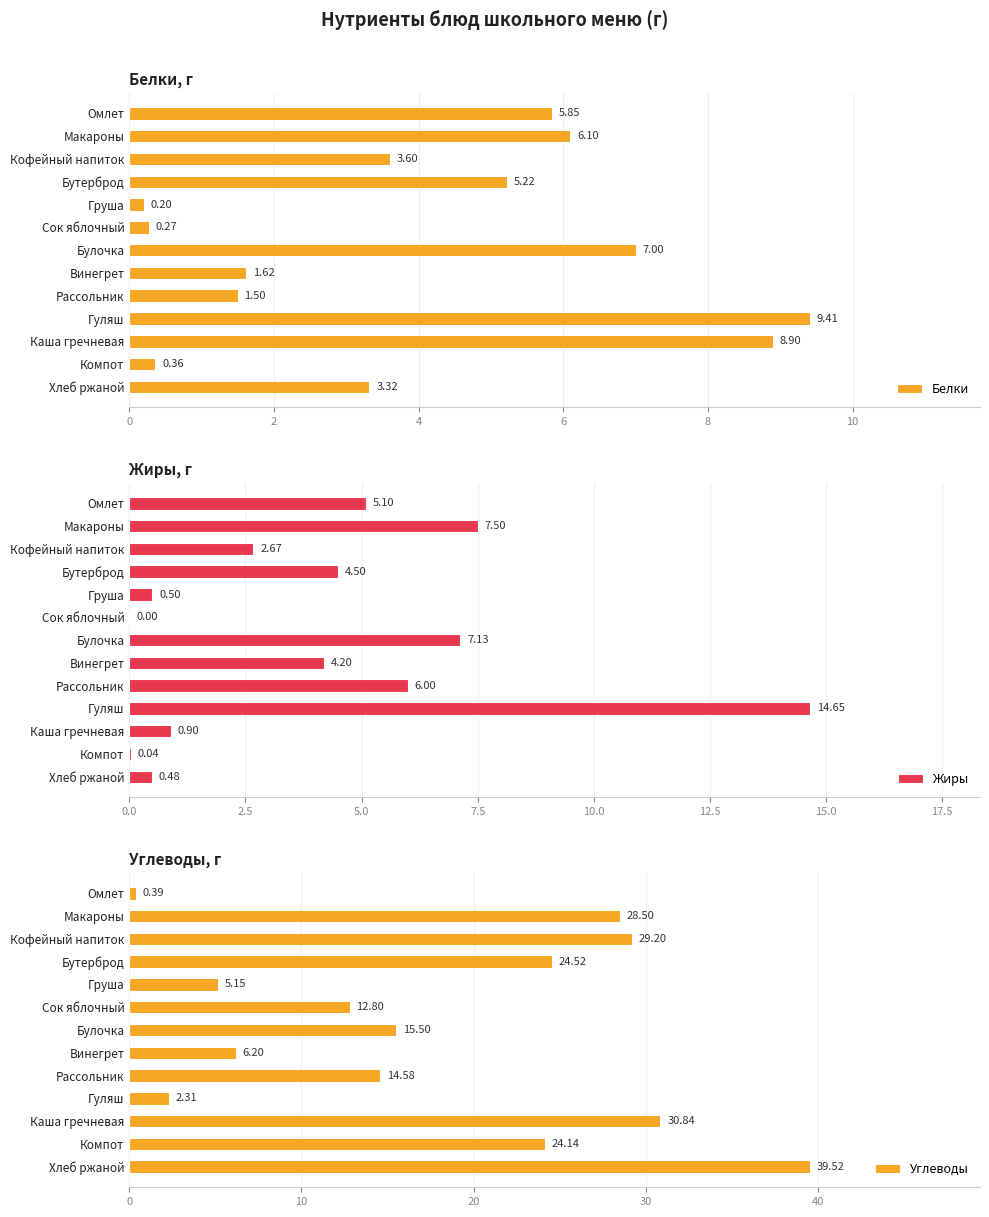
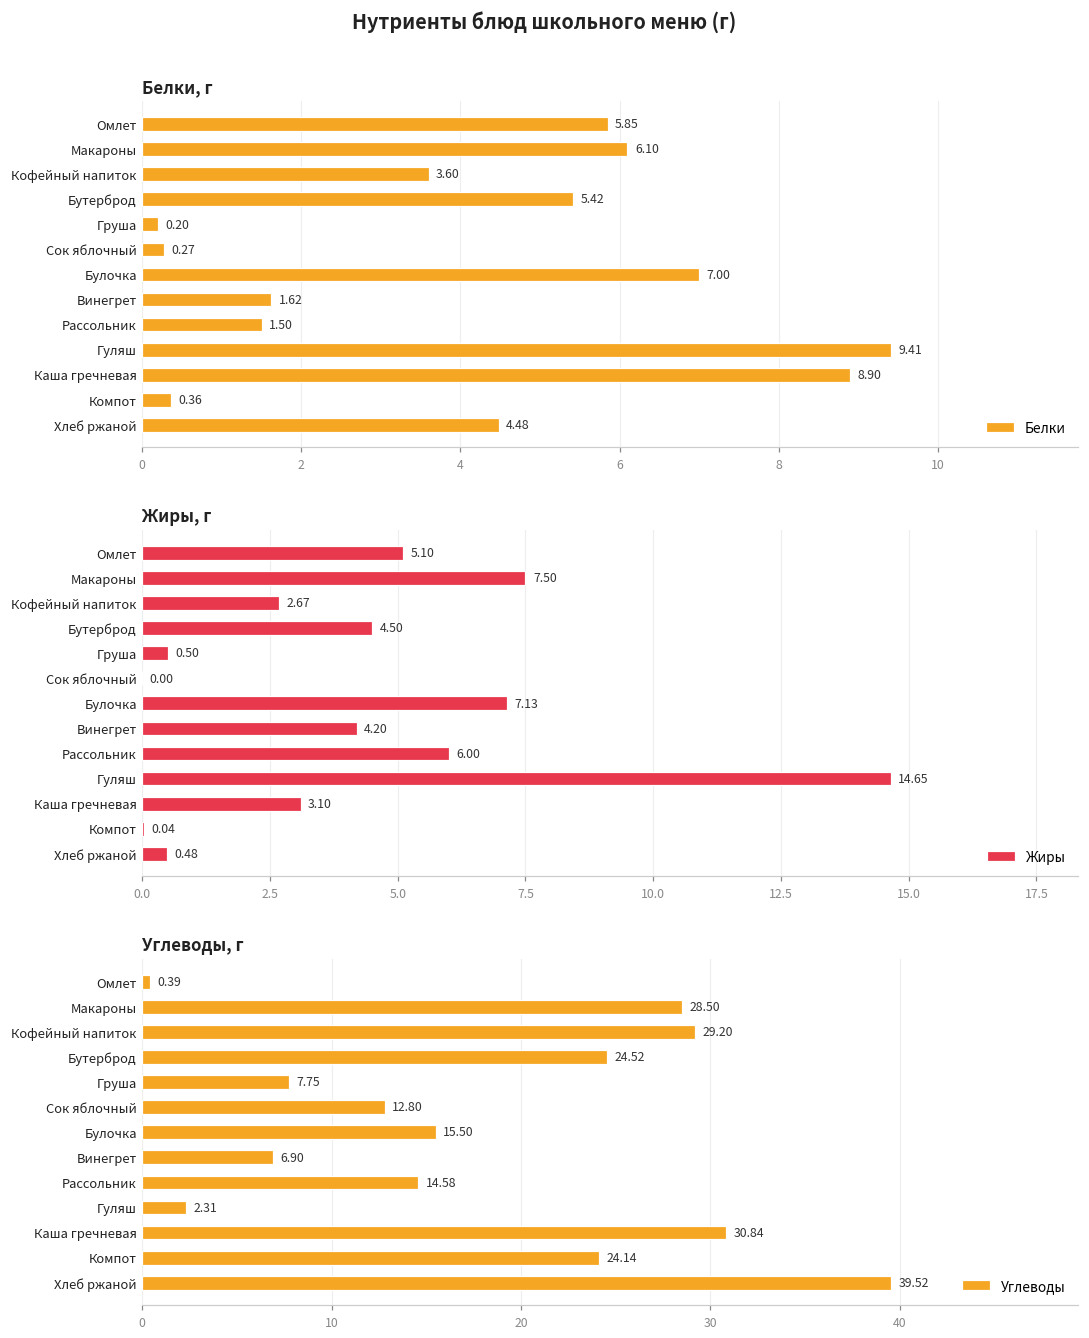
  {
    "Белки, г": {
      "Омлет": 5.85,
      "Макароны": 6.10,
      "Кофейный напиток": 3.60,
-     "Бутерброд": 5.22,
+     "Бутерброд": 5.42,
      "Груша": 0.20,
      "Сок яблочный": 0.27,
      "Булочка": 7.00,
      "Винегрет": 1.62,
      "Рассольник": 1.50,
      "Гуляш": 9.41,
      "Каша гречневая": 8.90,
      "Компот": 0.36,
-     "Хлеб ржаной": 3.32
+     "Хлеб ржаной": 4.48
    },
    "Жиры, г": {
      "Омлет": 5.10,
      "Макароны": 7.50,
      "Кофейный напиток": 2.67,
      "Бутерброд": 4.50,
      "Груша": 0.50,
      "Сок яблочный": 0.00,
      "Булочка": 7.13,
      "Винегрет": 4.20,
      "Рассольник": 6.00,
      "Гуляш": 14.65,
-     "Каша гречневая": 0.90,
+     "Каша гречневая": 3.10,
      "Компот": 0.04,
      "Хлеб ржаной": 0.48
    },
    "Углеводы, г": {
      "Омлет": 0.39,
      "Макароны": 28.50,
      "Кофейный напиток": 29.20,
      "Бутерброд": 24.52,
-     "Груша": 5.15,
+     "Груша": 7.75,
      "Сок яблочный": 12.80,
      "Булочка": 15.50,
-     "Винегрет": 6.20,
+     "Винегрет": 6.90,
      "Рассольник": 14.58,
      "Гуляш": 2.31,
      "Каша гречневая": 30.84,
      "Компот": 24.14,
      "Хлеб ржаной": 39.52
    }
  }
